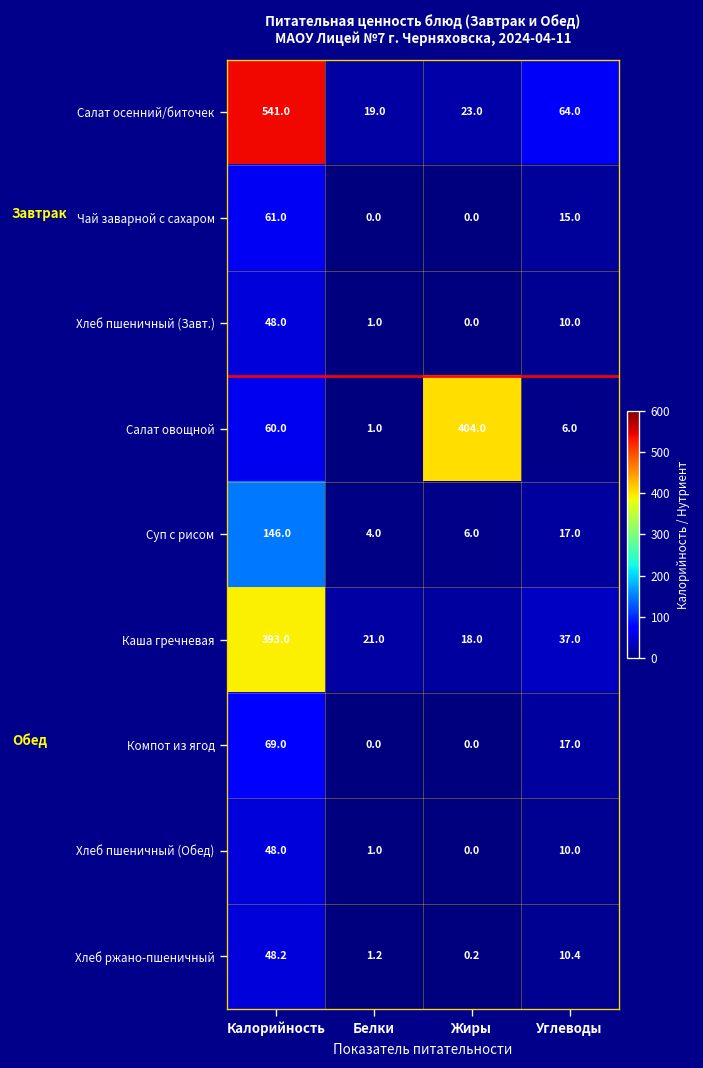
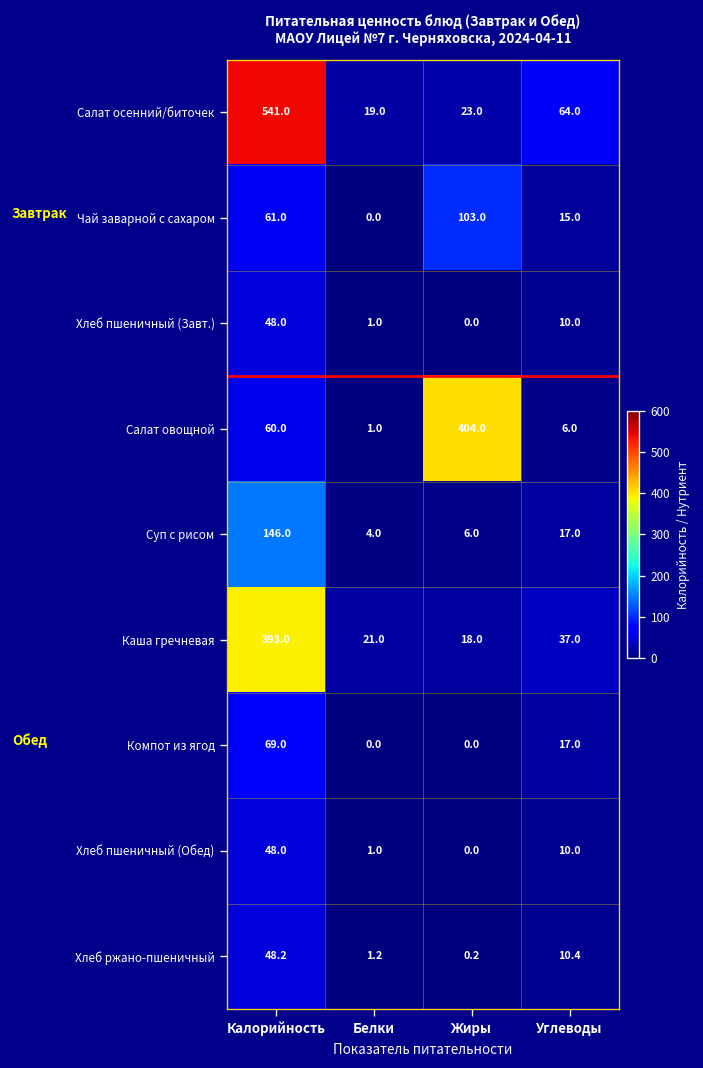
  {
    "Салат осенний/биточек": {
      "Калорийность": 541.0,
      "Белки": 19.0,
      "Жиры": 23.0,
      "Углеводы": 64.0
    },
    "Чай заварной с сахаром": {
      "Калорийность": 61.0,
      "Белки": 0.0,
-     "Жиры": 0.0,
+     "Жиры": 103.0,
      "Углеводы": 15.0
    },
    "Хлеб пшеничный (Завт.)": {
      "Калорийность": 48.0,
      "Белки": 1.0,
      "Жиры": 0.0,
      "Углеводы": 10.0
    },
    "Салат овощной": {
      "Калорийность": 60.0,
      "Белки": 1.0,
      "Жиры": 404.0,
      "Углеводы": 6.0
    },
    "Суп с рисом": {
      "Калорийность": 146.0,
      "Белки": 4.0,
      "Жиры": 6.0,
      "Углеводы": 17.0
    },
    "Каша гречневая": {
      "Калорийность": 393.0,
      "Белки": 21.0,
      "Жиры": 18.0,
      "Углеводы": 37.0
    },
    "Компот из ягод": {
      "Калорийность": 69.0,
      "Белки": 0.0,
      "Жиры": 0.0,
      "Углеводы": 17.0
    },
    "Хлеб пшеничный (Обед)": {
      "Калорийность": 48.0,
      "Белки": 1.0,
      "Жиры": 0.0,
      "Углеводы": 10.0
    },
    "Хлеб ржано-пшеничный": {
      "Калорийность": 48.2,
      "Белки": 1.2,
      "Жиры": 0.2,
      "Углеводы": 10.4
    }
  }
